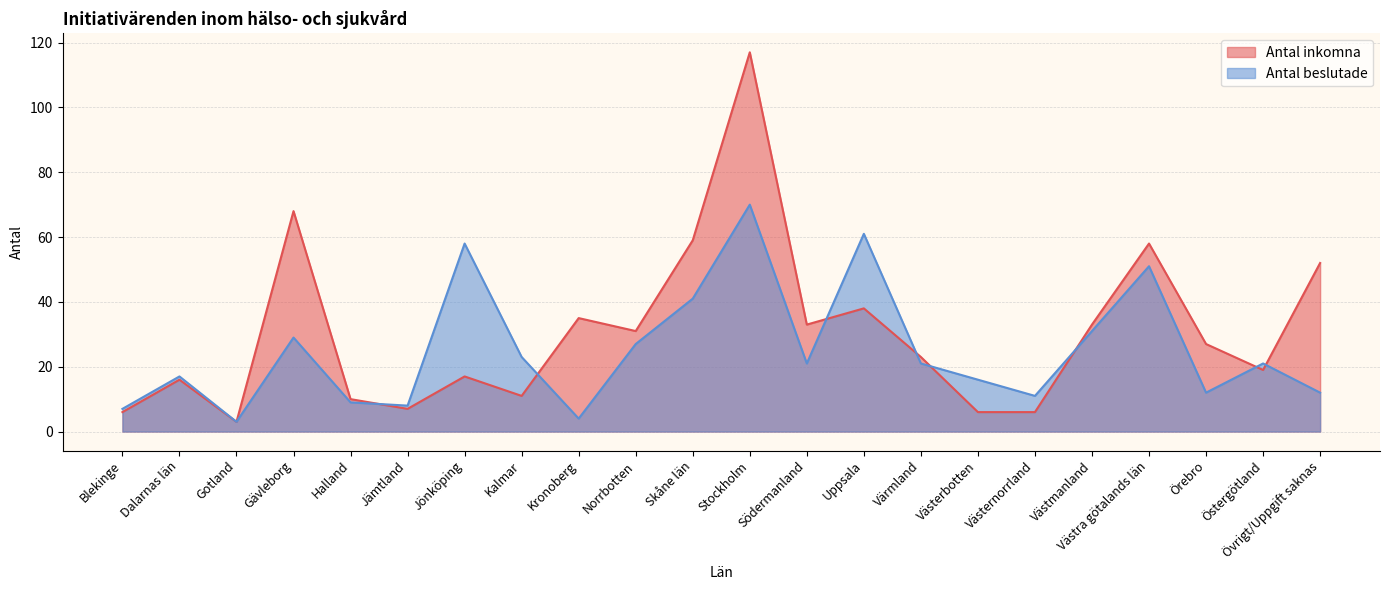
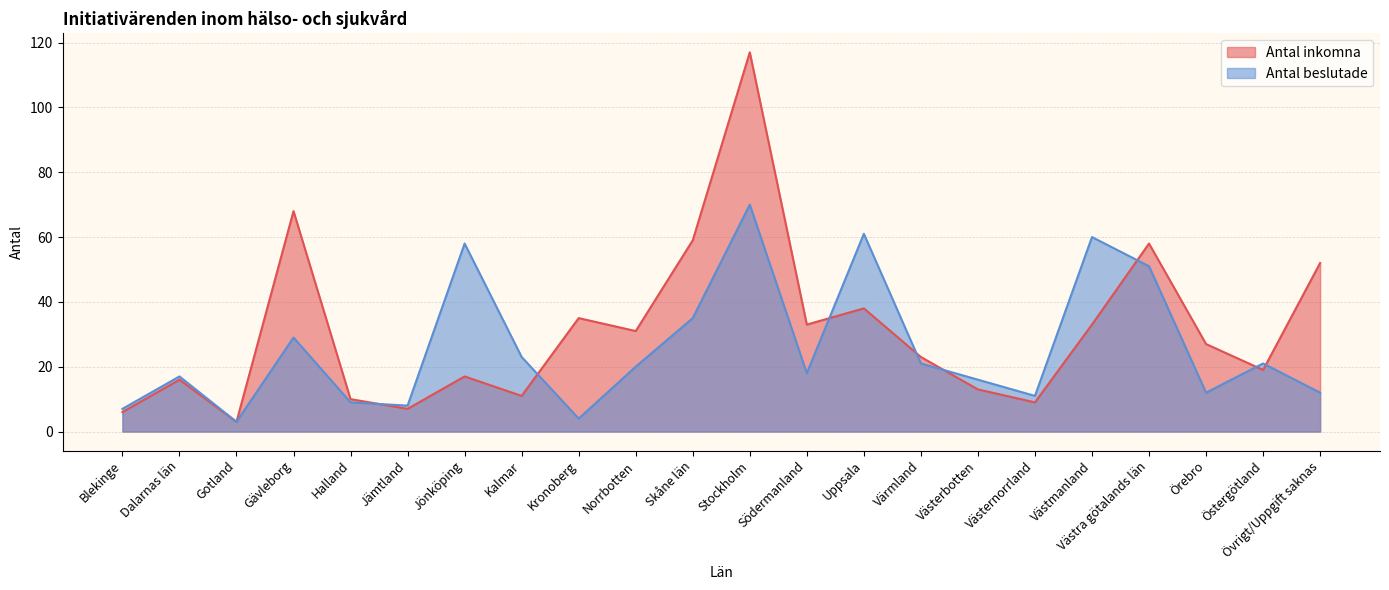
  {
    "Antal inkomna": {
      "Blekinge": 6,
      "Dalarnas län": 16,
      "Gävleborg": 68,
      "Halland": 10,
      "Jämtland": 7,
      "Jönköping": 17,
      "Kalmar": 11,
      "Kronoberg": 35,
      "Norrbotten": 31,
      "Skåne län": 59,
      "Stockholm": 117,
      "Södermanland": 33,
      "Uppsala": 38,
      "Värmland": 23,
-     "Västerbotten": 6,
-     "Västernorrland": 6,
+     "Västerbotten": 13,
+     "Västernorrland": 9,
      "Västmanland": 33,
      "Västra götalands län": 58,
      "Örebro": 27,
      "Östergötland": 19,
      "Övrigt/Uppgift saknas": 52
    },
    "Antal beslutade": {
      "Blekinge": 7,
      "Dalarnas län": 17,
      "Gävleborg": 29,
      "Halland": 9,
      "Jämtland": 8,
      "Jönköping": 58,
      "Kalmar": 23,
      "Kronoberg": 4,
-     "Norrbotten": 27,
-     "Skåne län": 41,
+     "Norrbotten": 20,
+     "Skåne län": 35,
      "Stockholm": 70,
-     "Södermanland": 21,
+     "Södermanland": 18,
      "Uppsala": 61,
      "Värmland": 21,
      "Västerbotten": 16,
      "Västernorrland": 11,
-     "Västmanland": 31,
+     "Västmanland": 60,
      "Västra götalands län": 51,
      "Örebro": 12,
      "Östergötland": 21,
      "Övrigt/Uppgift saknas": 12
    }
  }
